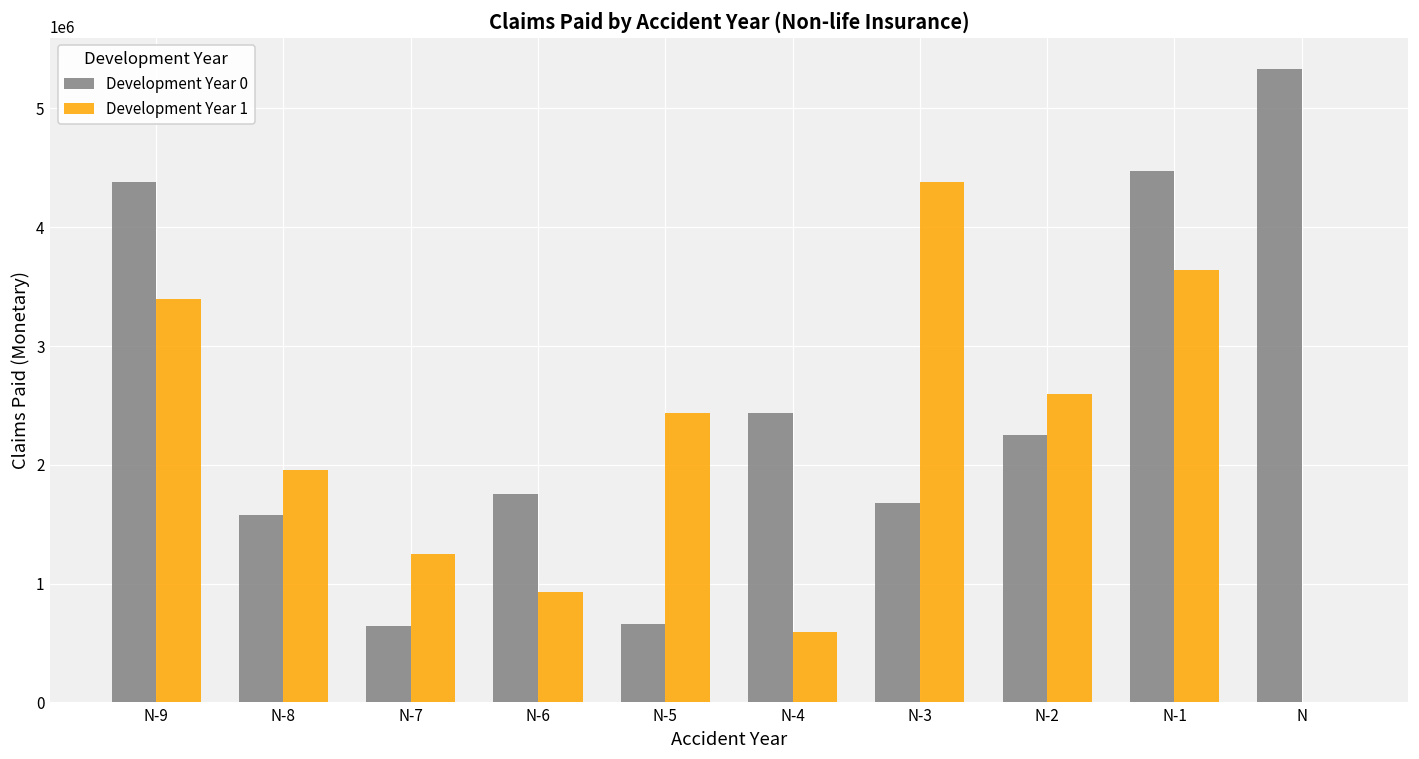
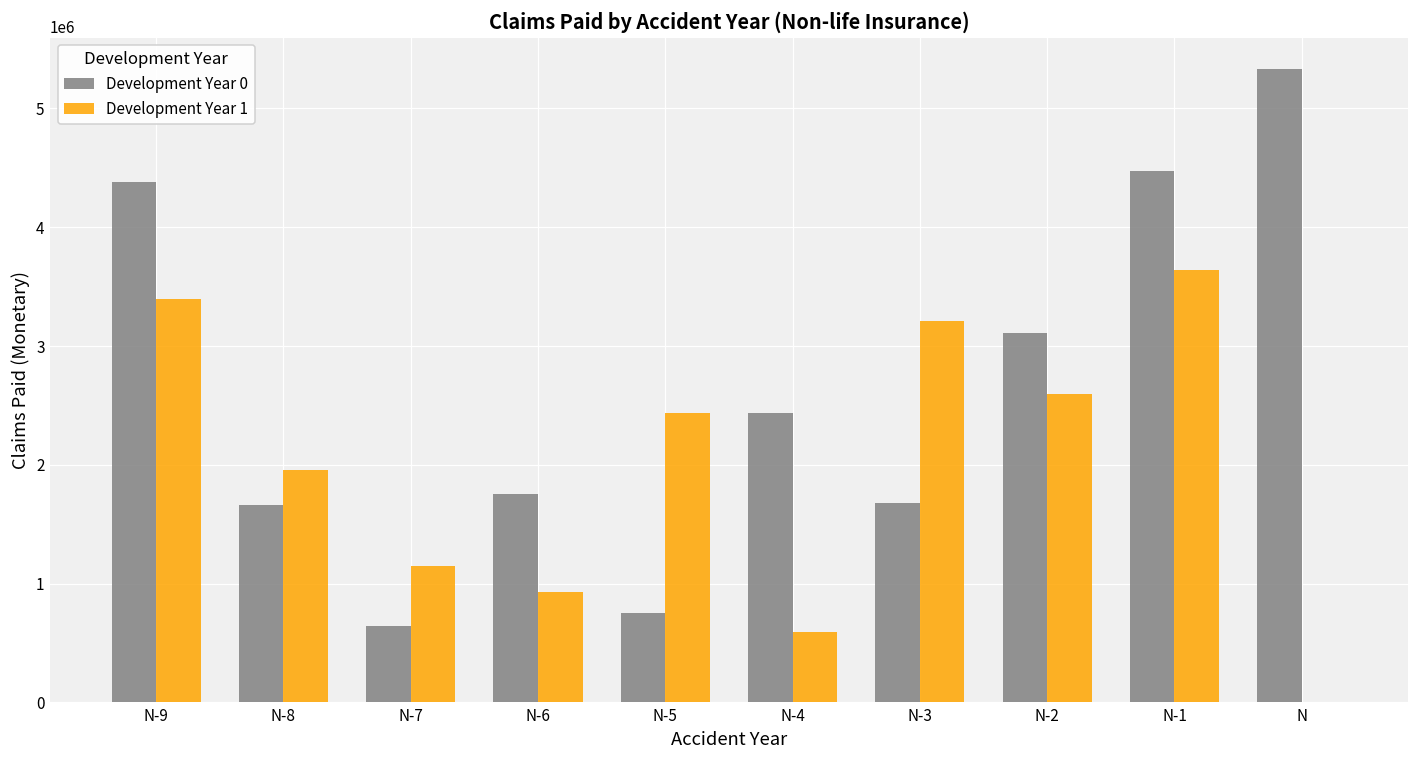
  {
    "Development Year 0": {
      "N-9": 4380000,
-     "N-8": 1580000,
+     "N-8": 1670000,
      "N-7": 640000,
      "N-6": 1750000,
-     "N-5": 660000,
+     "N-5": 750000,
      "N-4": 2440000,
      "N-3": 1680000,
-     "N-2": 2260000,
+     "N-2": 3110000,
      "N-1": 4480000,
      "N": 5330000
    },
    "Development Year 1": {
      "N-9": 3390000,
      "N-8": 1950000,
-     "N-7": 1250000,
+     "N-7": 1150000,
      "N-6": 930000,
      "N-5": 2440000,
      "N-4": 590000,
-     "N-3": 4380000,
+     "N-3": 3210000,
      "N-2": 2600000,
      "N-1": 3640000,
      "N": 0
    }
  }
